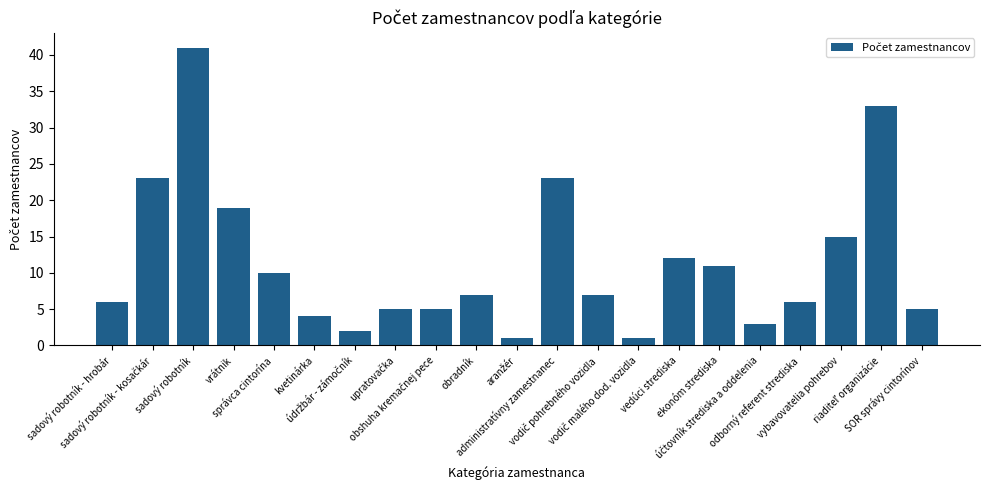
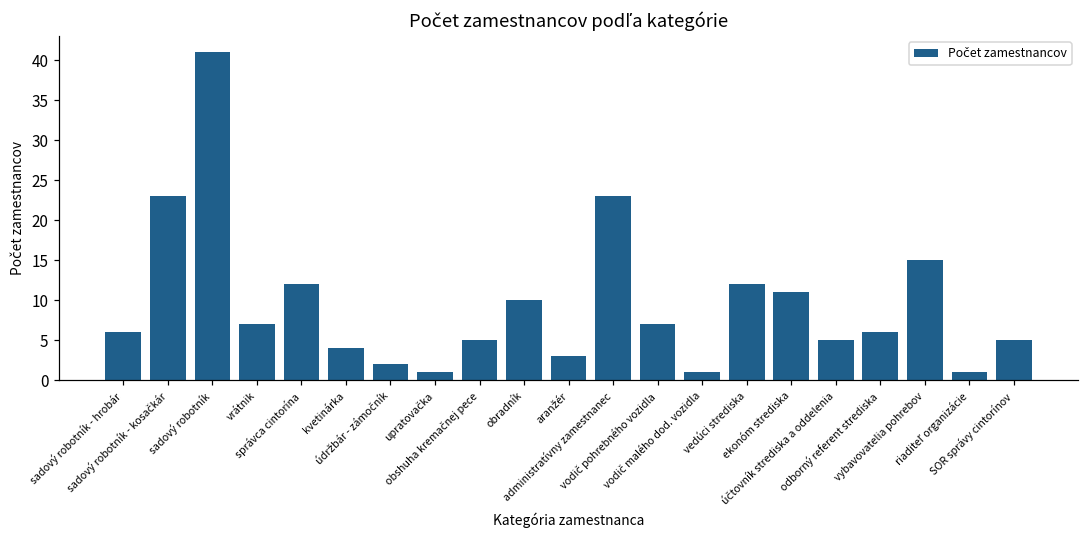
  {
    "sadový robotník - hrobár": 6,
    "sadový robotník - kosačkár": 23,
    "sadový robotník": 41,
-   "vrátnik": 19,
-   "správca cintorína": 10,
+   "vrátnik": 7,
+   "správca cintorína": 12,
    "kvetinárka": 4,
    "údržbár - zámočník": 2,
-   "upratovačka": 5,
+   "upratovačka": 1,
    "obshuha kremačnej pece": 5,
-   "obradník": 7,
-   "aranžér": 1,
+   "obradník": 10,
+   "aranžér": 3,
    "administratívny zamestnanec": 23,
    "vodič pohrebného vozidla": 7,
    "vodič malého dod. vozidla": 1,
    "vedúci strediska": 12,
    "ekonóm strediska": 11,
-   "účtovník strediska a oddelenia": 3,
+   "účtovník strediska a oddelenia": 5,
    "odborný referent strediska": 6,
    "vybavovatelia pohrebov": 15,
-   "riaditeľ organizácie": 33,
+   "riaditeľ organizácie": 1,
    "SOR správy cintorínov": 5
  }
